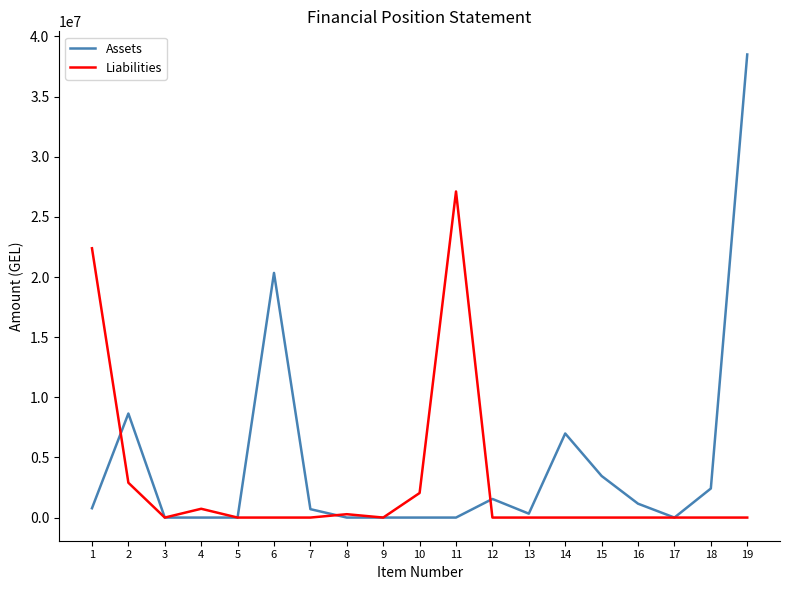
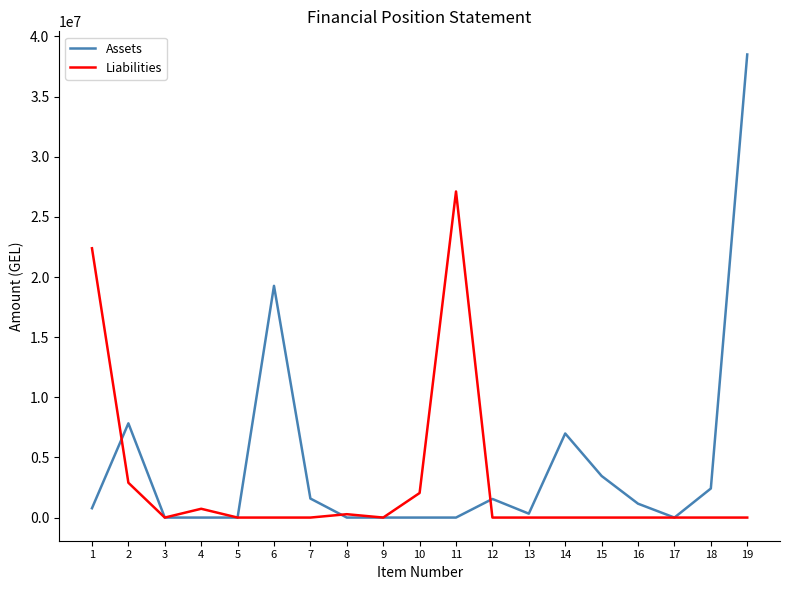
  {
    "Assets": {
      "1": 800000,
-     "2": 8700000,
+     "2": 7800000,
      "4": 0,
-     "6": 20300000,
-     "7": 700000,
+     "6": 19300000,
+     "7": 1600000,
      "8": 0,
      "10": 0,
      "11": 0,
      "12": 1500000,
      "13": 300000,
      "14": 7000000,
      "15": 3500000,
      "16": 1200000,
      "18": 2400000,
      "19": 38500000
    },
    "Liabilities": {
      "1": 22400000,
      "2": 2900000,
      "4": 700000,
      "6": 0,
      "7": 0,
      "8": 300000,
      "10": 2000000,
      "11": 27100000,
      "12": 0,
      "13": 0,
      "14": 0,
      "15": 0,
      "16": 0,
      "18": 0,
      "19": 0
    }
  }
